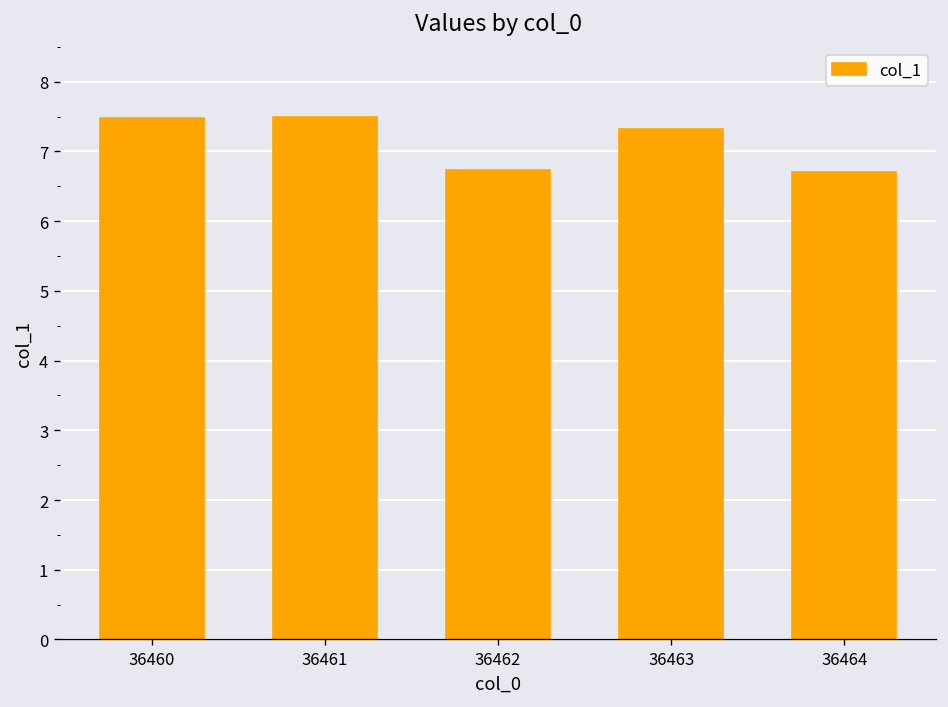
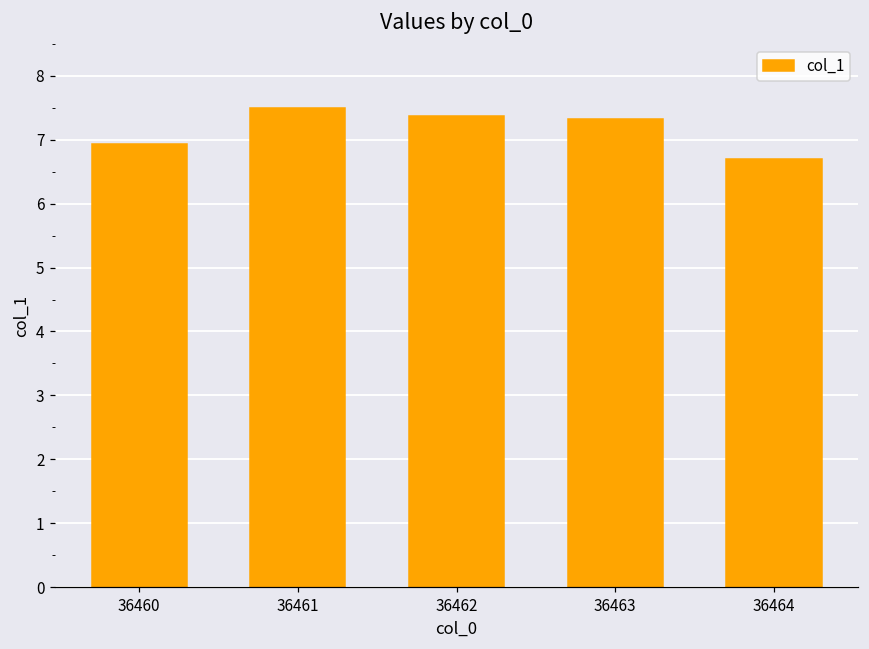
  {
-   "36460": 7.5,
+   "36460": 6.9,
    "36461": 7.5,
-   "36462": 6.7,
+   "36462": 7.4,
    "36463": 7.3,
    "36464": 6.7
  }
